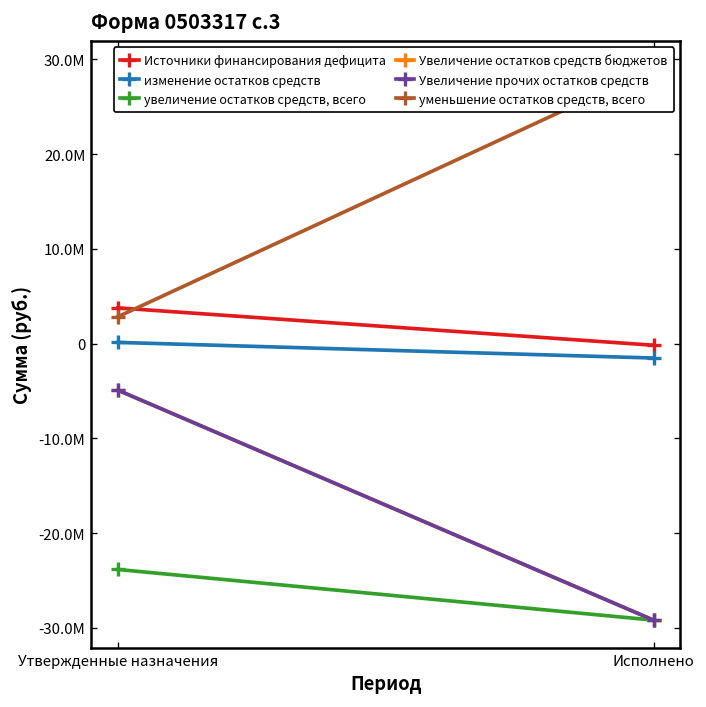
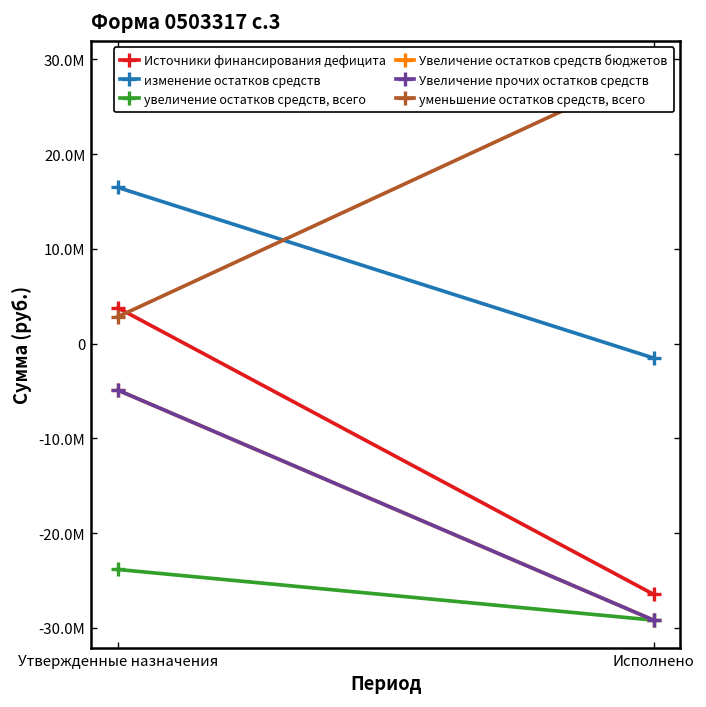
  {
    "Источники финансирования дефицита": {
      "Утвержденные назначения": 4000000,
-     "Исполнено": 0
+     "Исполнено": -26000000
    },
    "изменение остатков средств": {
-     "Утвержденные назначения": 0,
+     "Утвержденные назначения": 16000000,
      "Исполнено": -2000000
    },
    "увеличение остатков средств, всего": {
      "Утвержденные назначения": -24000000
    },
    "Увеличение прочих остатков средств": {
      "Утвержденные назначения": -5000000
    },
    "уменьшение остатков средств, всего": {
      "Утвержденные назначения": 3000000
    }
  }
